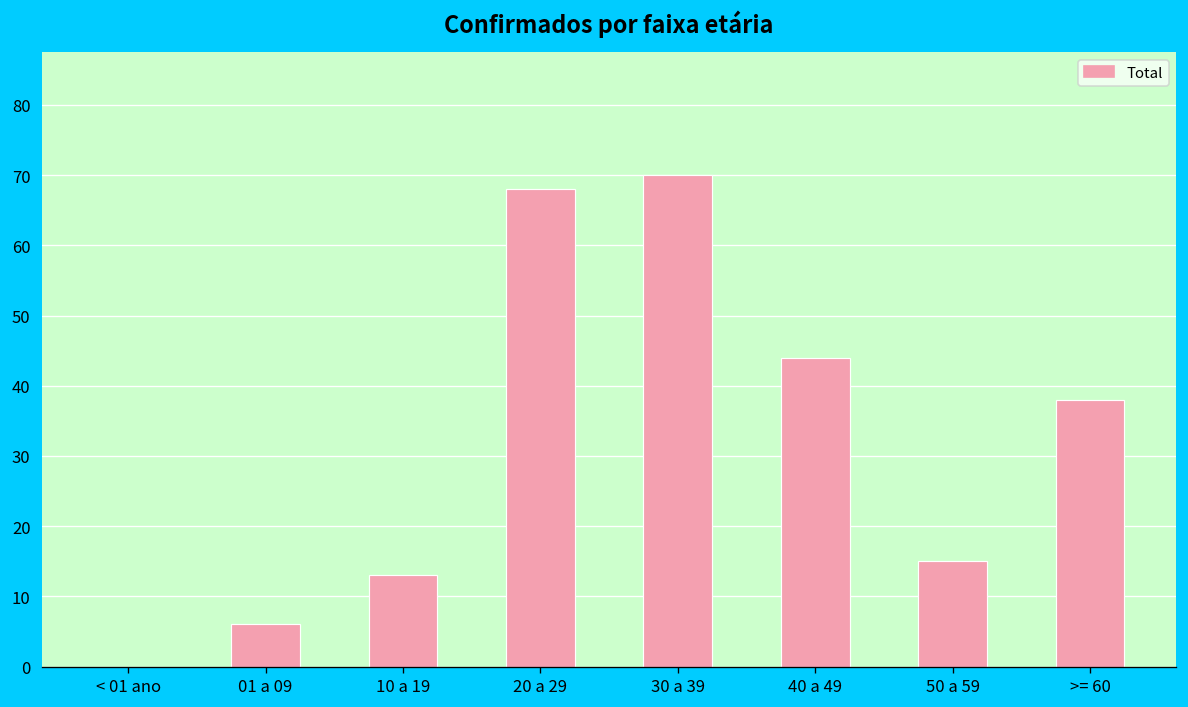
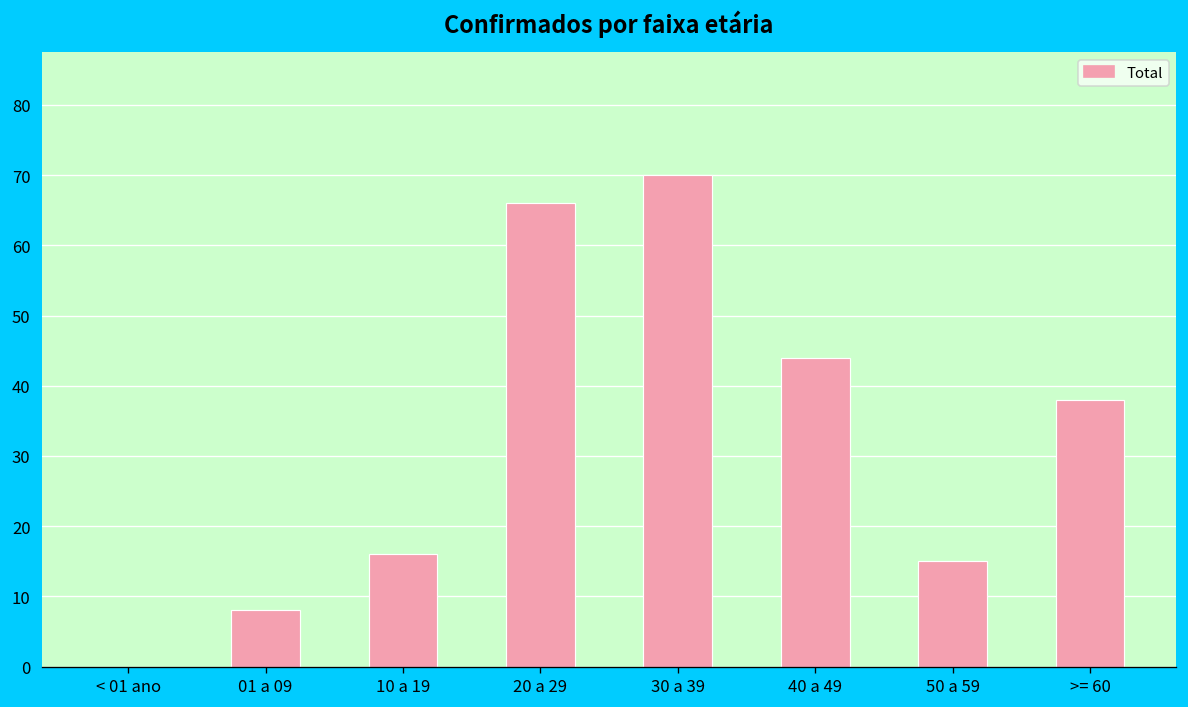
  {
    "< 01 ano": 0,
-   "01 a 09": 6,
-   "10 a 19": 13,
-   "20 a 29": 68,
+   "01 a 09": 8,
+   "10 a 19": 16,
+   "20 a 29": 66,
    "30 a 39": 70,
    "40 a 49": 44,
    "50 a 59": 15,
    ">= 60": 38
  }
